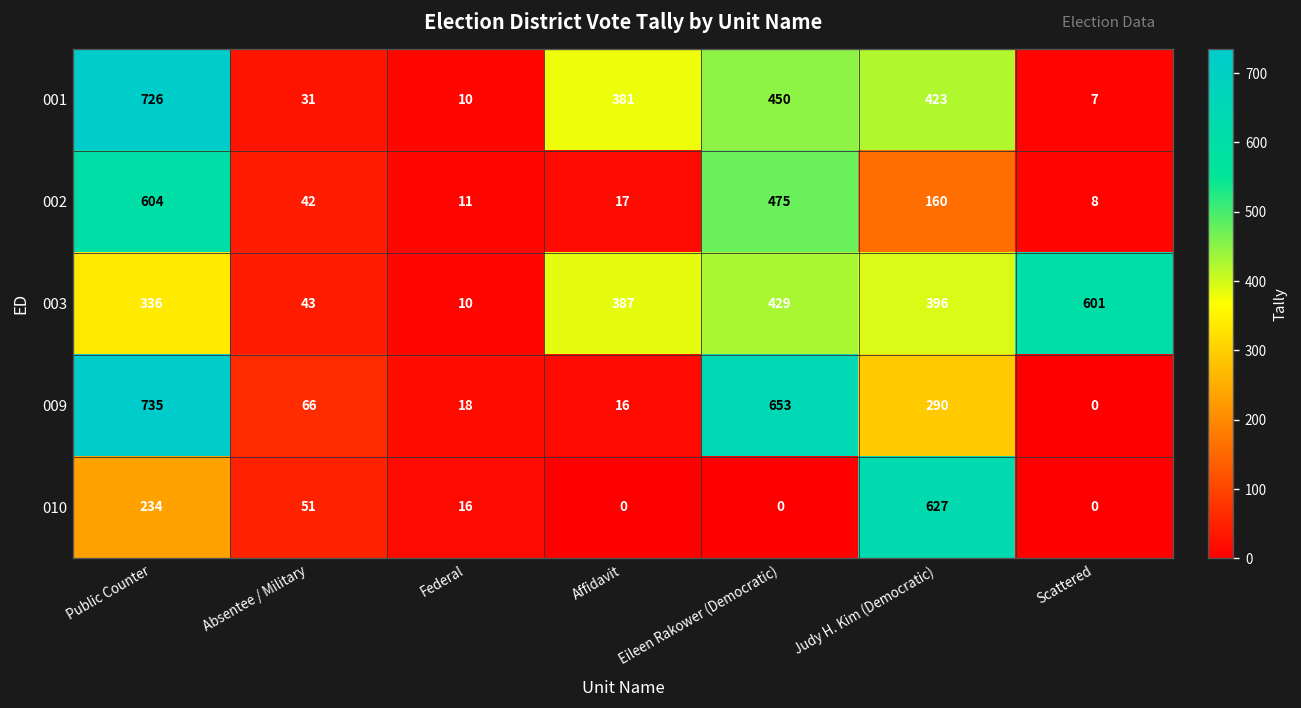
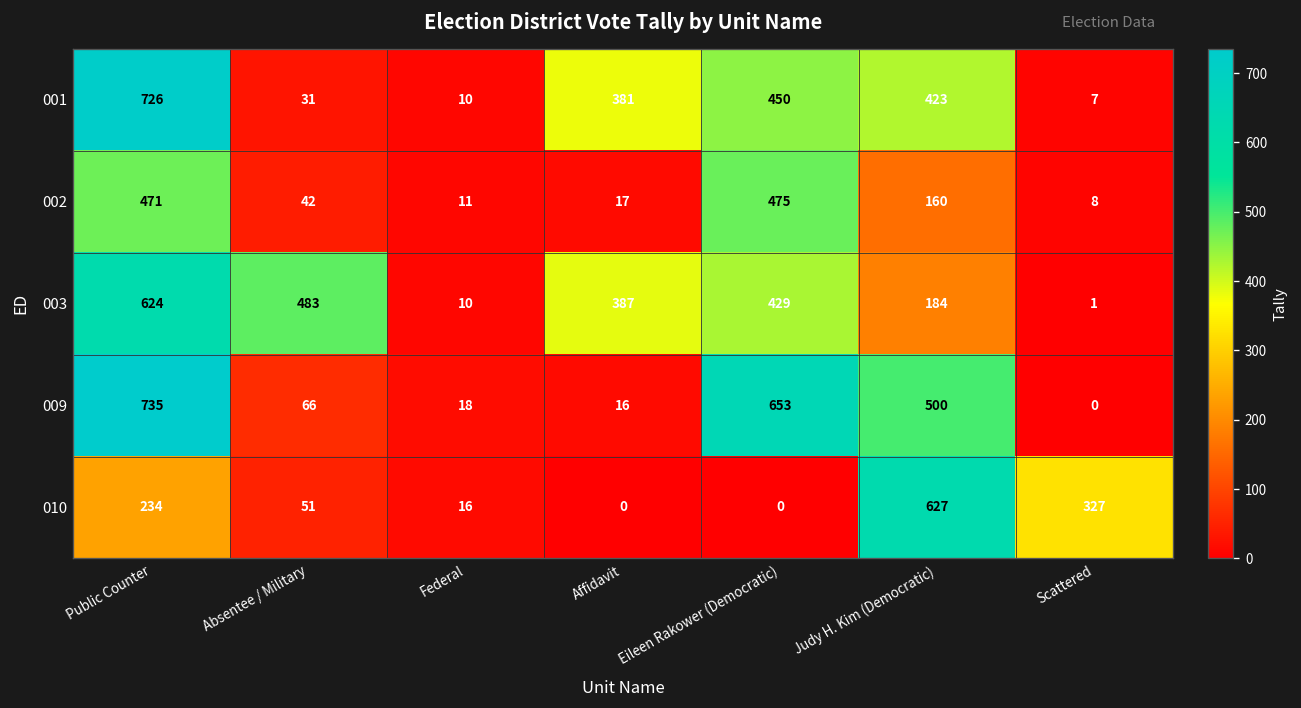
  {
    "001": {
      "Public Counter": 726,
      "Absentee / Military": 31,
      "Federal": 10,
      "Affidavit": 381,
      "Eileen Rakower (Democratic)": 450,
      "Judy H. Kim (Democratic)": 423,
      "Scattered": 7
    },
    "002": {
-     "Public Counter": 604,
+     "Public Counter": 471,
      "Absentee / Military": 42,
      "Federal": 11,
      "Affidavit": 17,
      "Eileen Rakower (Democratic)": 475,
      "Judy H. Kim (Democratic)": 160,
      "Scattered": 8
    },
    "003": {
-     "Public Counter": 336,
-     "Absentee / Military": 43,
+     "Public Counter": 624,
+     "Absentee / Military": 483,
      "Federal": 10,
      "Affidavit": 387,
      "Eileen Rakower (Democratic)": 429,
-     "Judy H. Kim (Democratic)": 396,
-     "Scattered": 601
+     "Judy H. Kim (Democratic)": 184,
+     "Scattered": 1
    },
    "009": {
      "Public Counter": 735,
      "Absentee / Military": 66,
      "Federal": 18,
      "Affidavit": 16,
      "Eileen Rakower (Democratic)": 653,
-     "Judy H. Kim (Democratic)": 290,
+     "Judy H. Kim (Democratic)": 500,
      "Scattered": 0
    },
    "010": {
      "Public Counter": 234,
      "Absentee / Military": 51,
      "Federal": 16,
      "Affidavit": 0,
      "Eileen Rakower (Democratic)": 0,
      "Judy H. Kim (Democratic)": 627,
-     "Scattered": 0
+     "Scattered": 327
    }
  }
